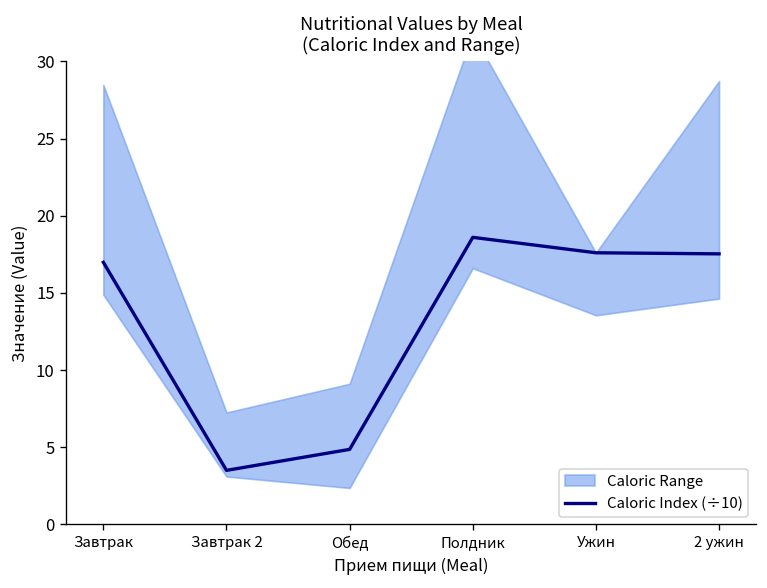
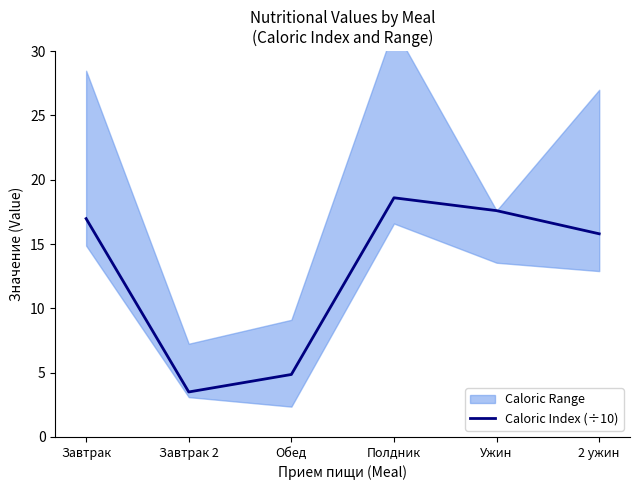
  {
    "Caloric Index (÷10)": {
      "Завтрак": 17.0,
      "Завтрак 2": 3.5,
      "Обед": 4.9,
      "Полдник": 18.6,
-     "2 ужин": 17.5
+     "2 ужин": 15.8
    }
  }
